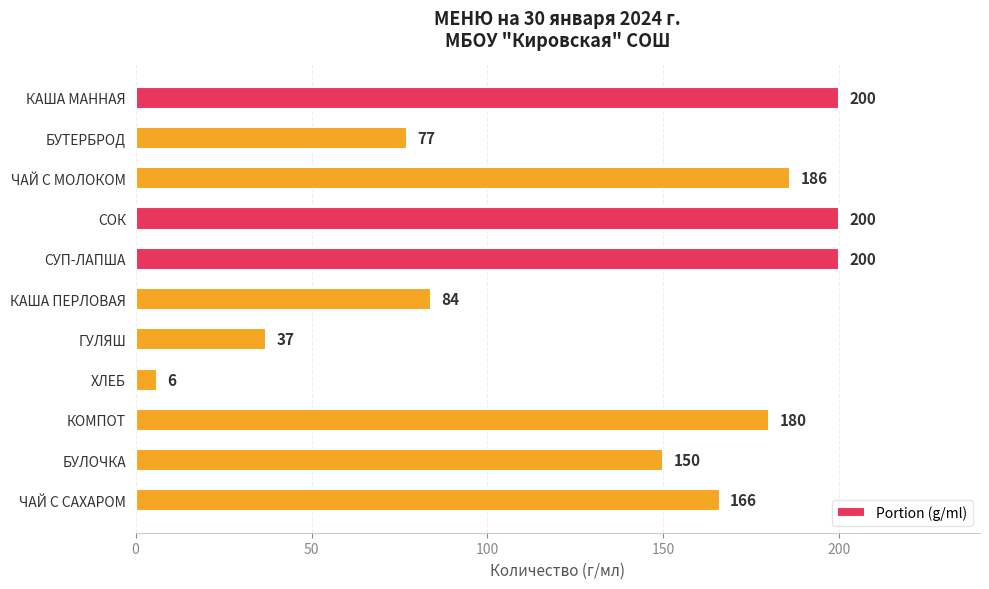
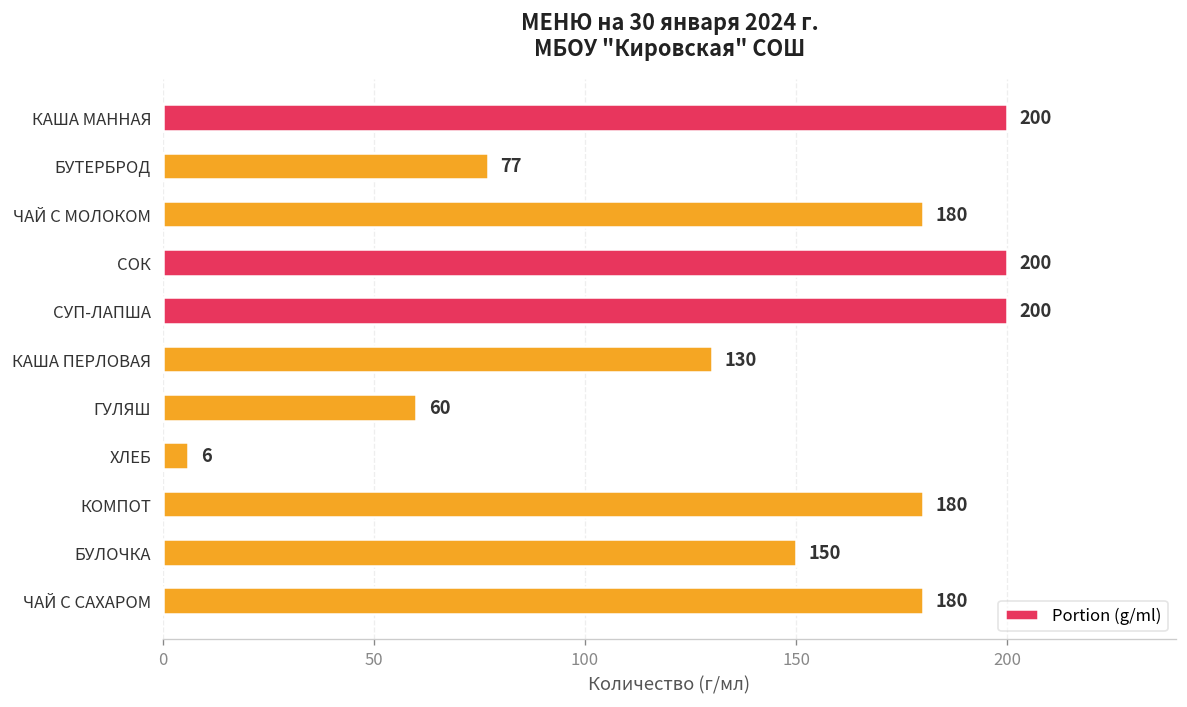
  {
    "КАША МАННАЯ": 200,
    "БУТЕРБРОД": 77,
-   "ЧАЙ С МОЛОКОМ": 186,
+   "ЧАЙ С МОЛОКОМ": 180,
    "СОК": 200,
    "СУП-ЛАПША": 200,
-   "КАША ПЕРЛОВАЯ": 84,
-   "ГУЛЯШ": 37,
+   "КАША ПЕРЛОВАЯ": 130,
+   "ГУЛЯШ": 60,
    "ХЛЕБ": 6,
    "КОМПОТ": 180,
    "БУЛОЧКА": 150,
-   "ЧАЙ С САХАРОМ": 166
+   "ЧАЙ С САХАРОМ": 180
  }
